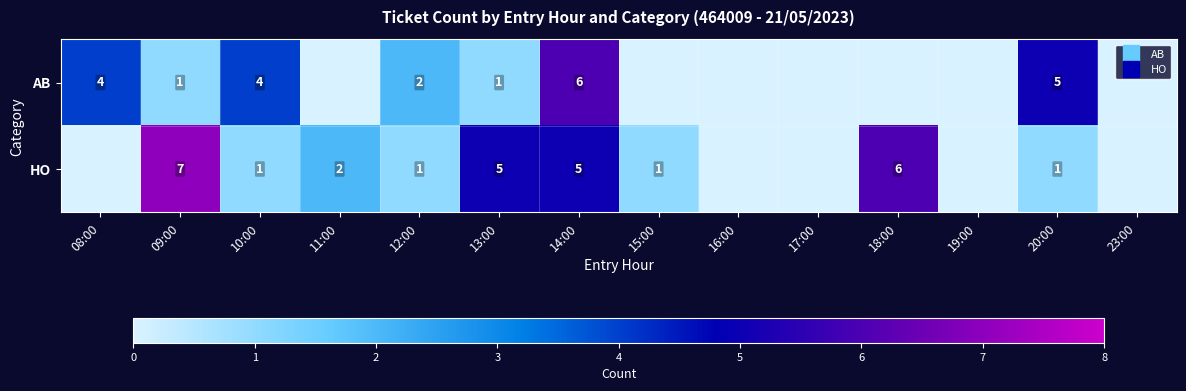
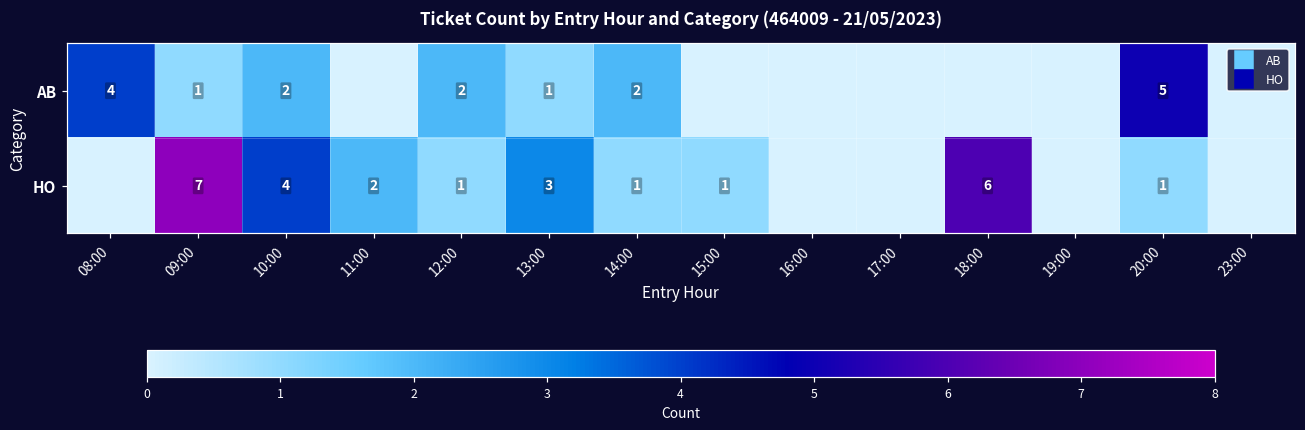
  {
    "AB": {
-     "10:00": 4,
-     "14:00": 6
+     "10:00": 2,
+     "14:00": 2
    },
    "HO": {
-     "10:00": 1,
-     "13:00": 5,
-     "14:00": 5
+     "10:00": 4,
+     "13:00": 3,
+     "14:00": 1
    }
  }
